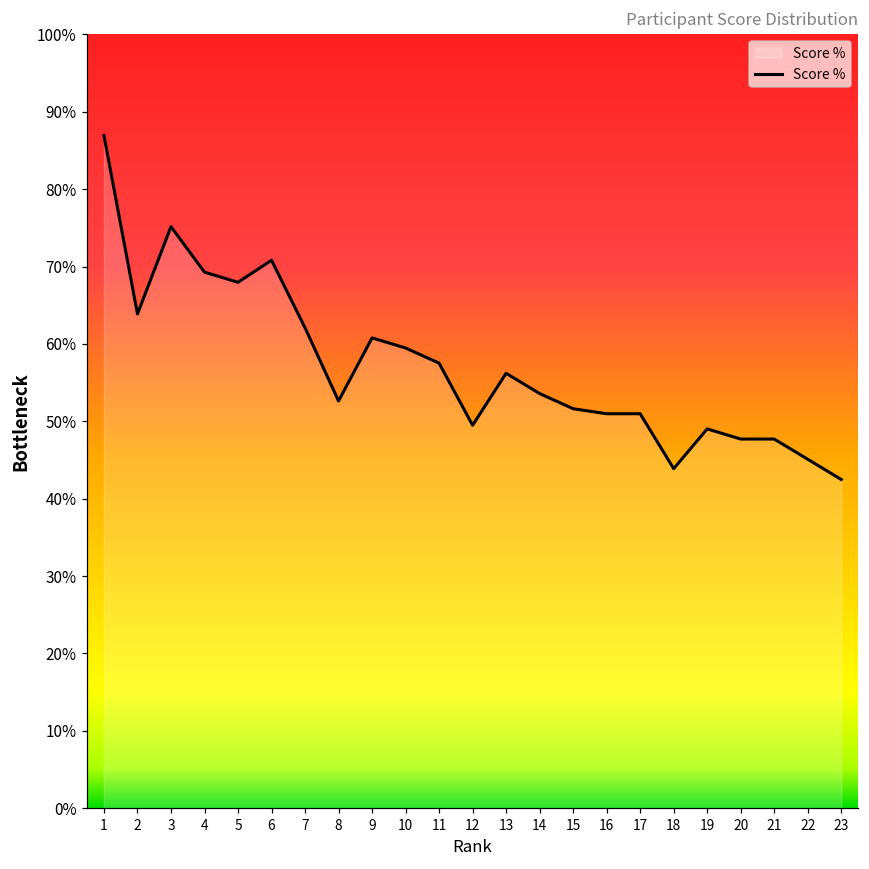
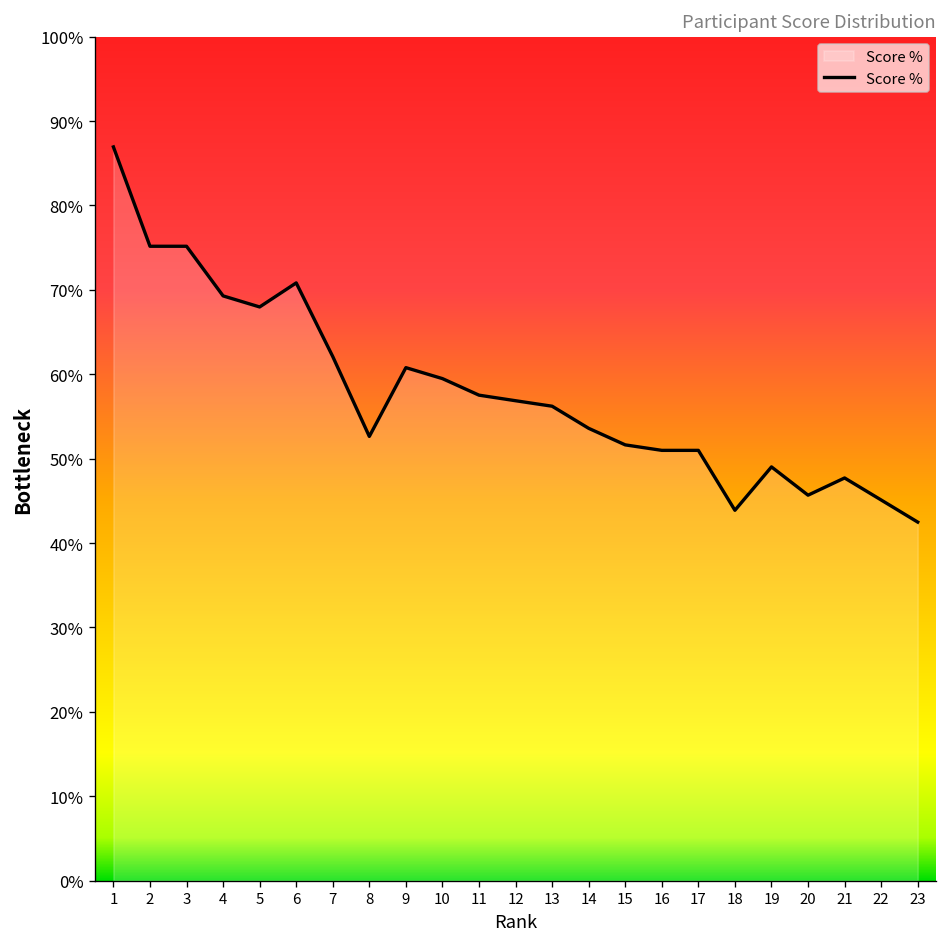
  {
    "1": "87%",
-   "2": "64%",
+   "2": "75%",
    "3": "75%",
    "4": "69%",
    "5": "68%",
    "6": "71%",
    "7": "62%",
    "8": "53%",
    "9": "61%",
    "10": "59%",
    "11": "58%",
-   "12": "49%",
+   "12": "57%",
    "13": "56%",
    "14": "54%",
    "15": "52%",
    "16": "51%",
    "17": "51%",
    "18": "44%",
    "19": "49%",
-   "20": "48%",
+   "20": "46%",
    "21": "48%",
    "22": "45%",
    "23": "42%"
  }
